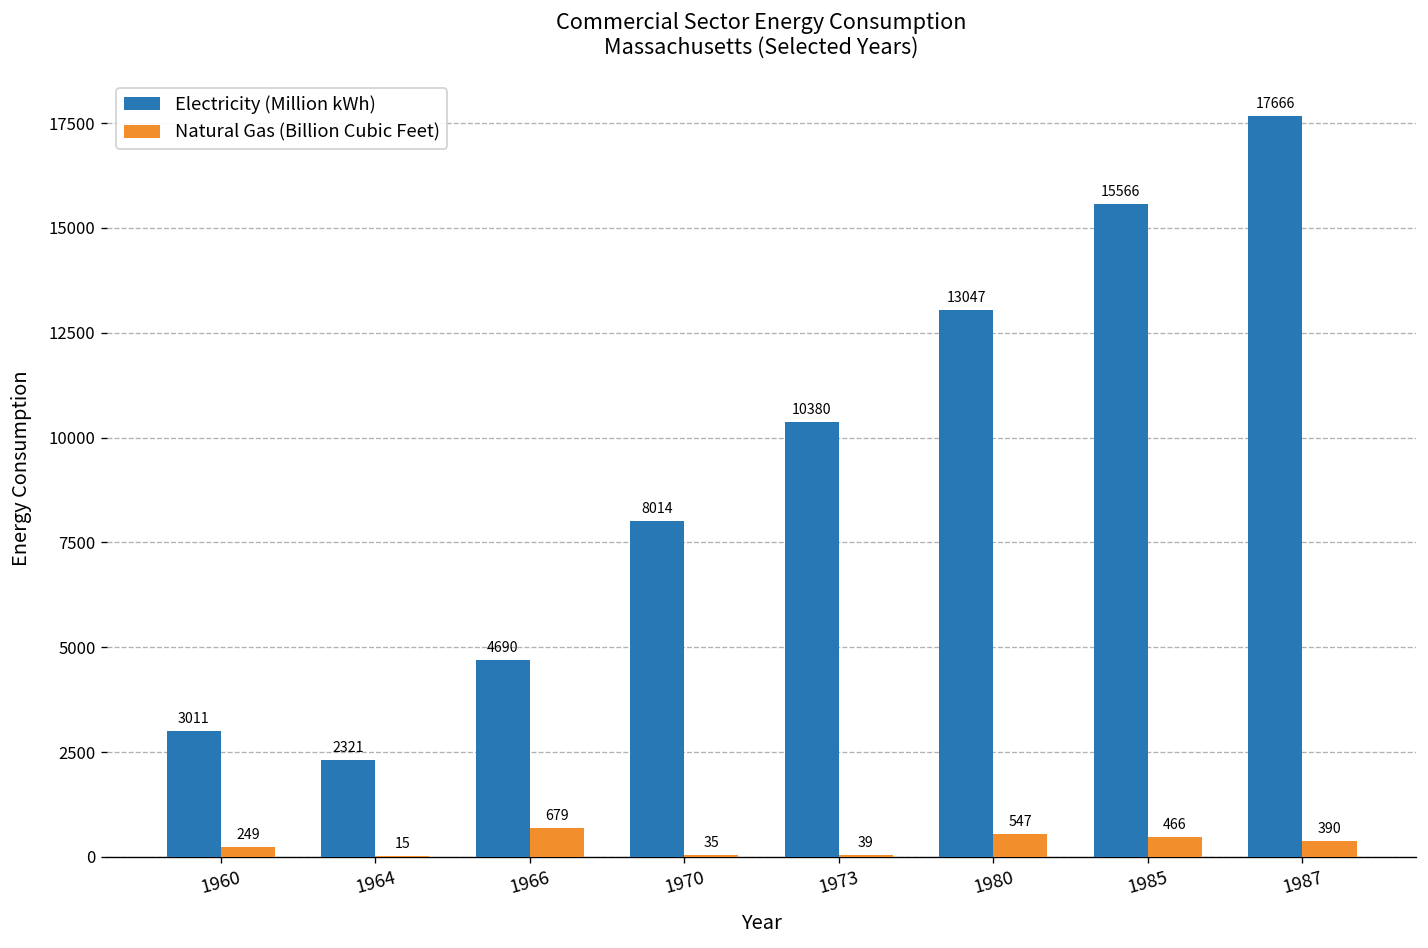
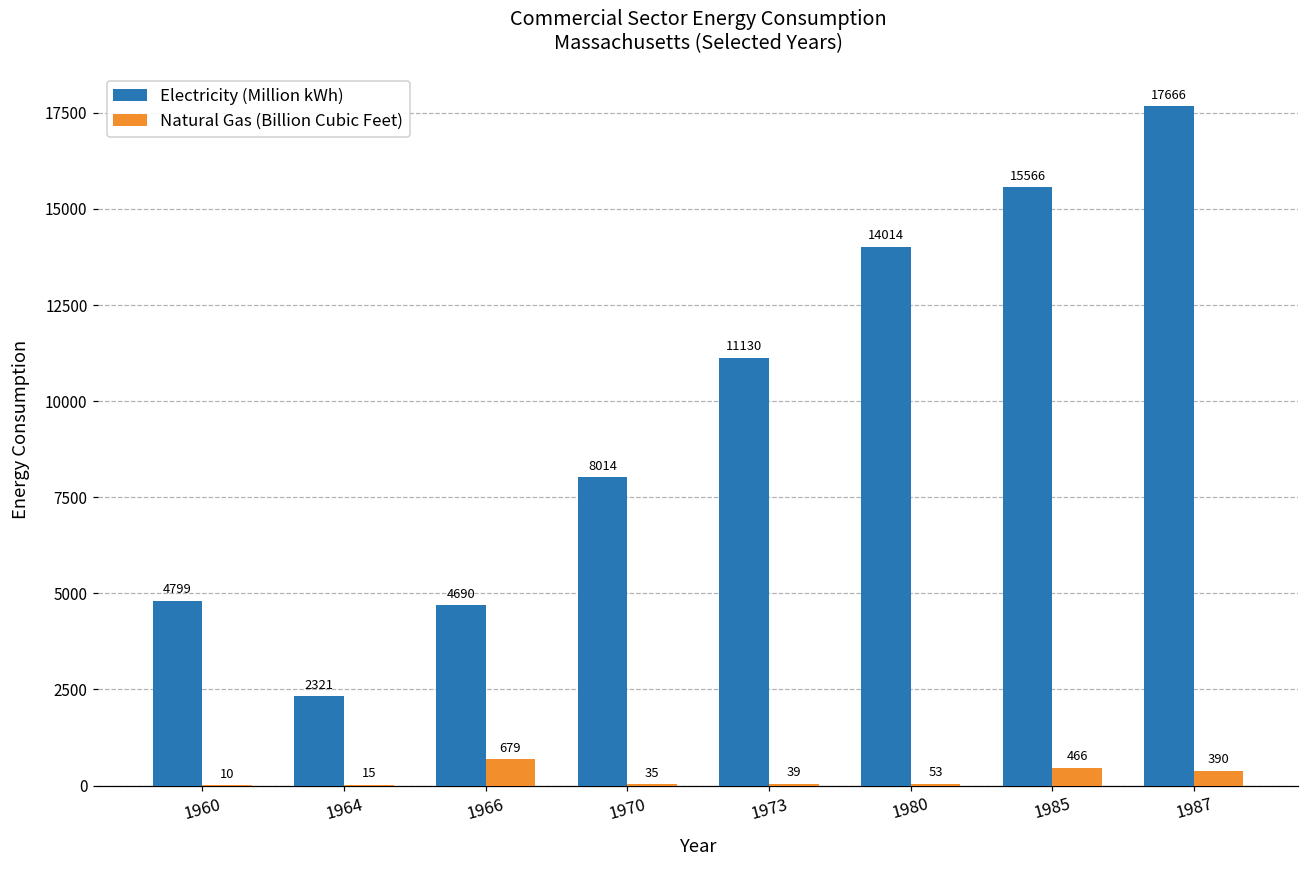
  {
    "Electricity (Million kWh)": {
-     "1960": 3011,
+     "1960": 4799,
      "1964": 2321,
      "1966": 4690,
      "1970": 8014,
-     "1973": 10380,
-     "1980": 13047,
+     "1973": 11130,
+     "1980": 14014,
      "1985": 15566,
      "1987": 17666
    },
    "Natural Gas (Billion Cubic Feet)": {
-     "1960": 249,
+     "1960": 10,
      "1964": 15,
      "1966": 679,
      "1970": 35,
      "1973": 39,
-     "1980": 547,
+     "1980": 53,
      "1985": 466,
      "1987": 390
    }
  }
